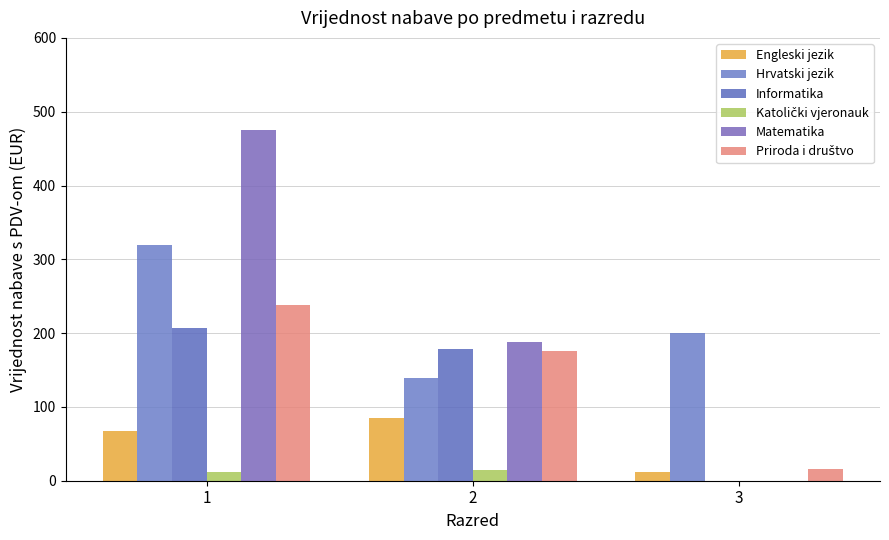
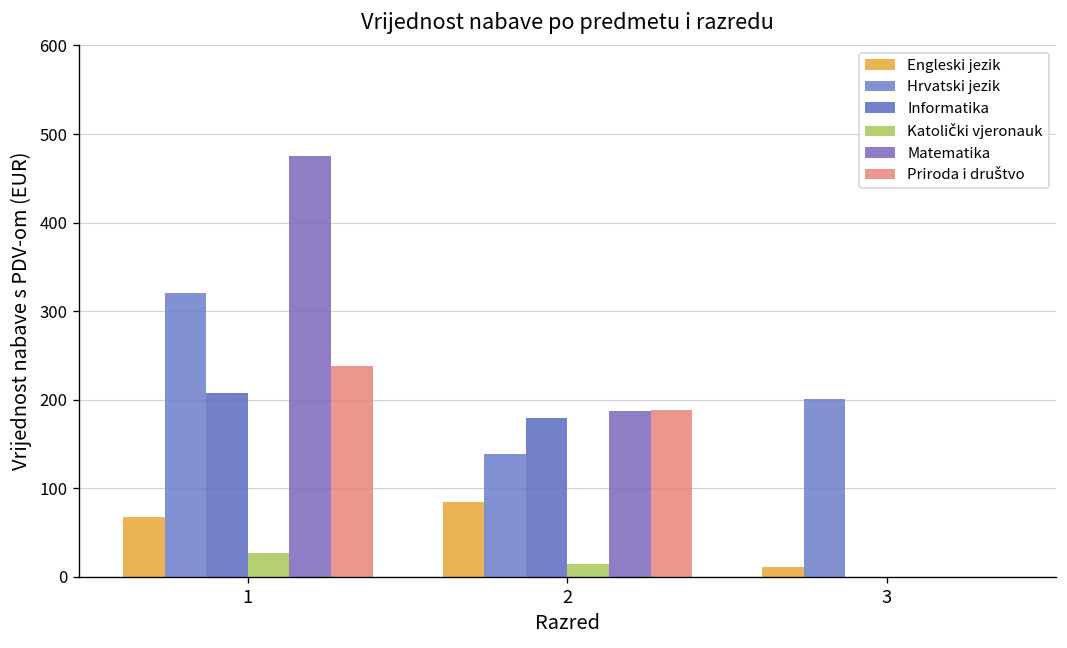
  {
    "Engleski jezik": {
      "1": 70,
      "2": 80,
      "3": 10
    },
    "Katolički vjeronauk": {
-     "1": 10,
+     "1": 30,
      "2": 10,
      "3": 0
    },
    "Priroda i društvo": {
      "1": 240,
-     "2": 180,
-     "3": 20
+     "2": 190,
+     "3": 0
    }
  }
